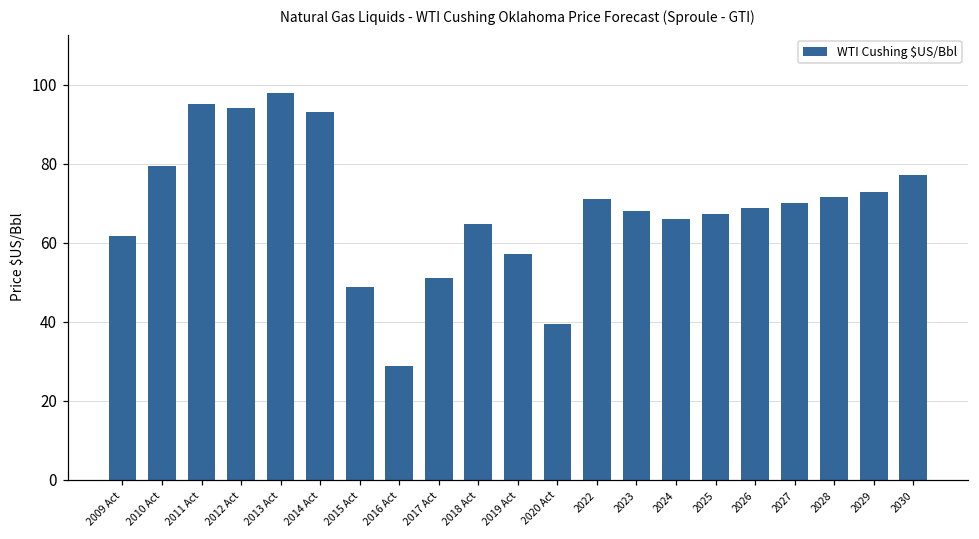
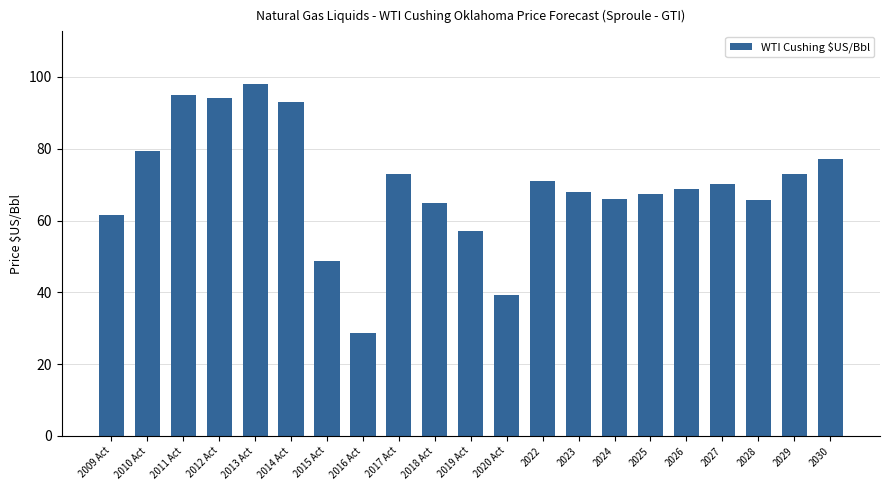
  {
    "2009 Act": 62,
    "2010 Act": 79,
    "2011 Act": 95,
    "2012 Act": 94,
    "2013 Act": 98,
    "2014 Act": 93,
    "2015 Act": 49,
    "2016 Act": 29,
-   "2017 Act": 51,
+   "2017 Act": 73,
    "2018 Act": 65,
    "2019 Act": 57,
    "2020 Act": 39,
    "2022": 71,
    "2023": 68,
    "2024": 66,
    "2025": 67,
    "2026": 69,
    "2027": 70,
-   "2028": 71,
+   "2028": 66,
    "2029": 73,
    "2030": 77
  }
